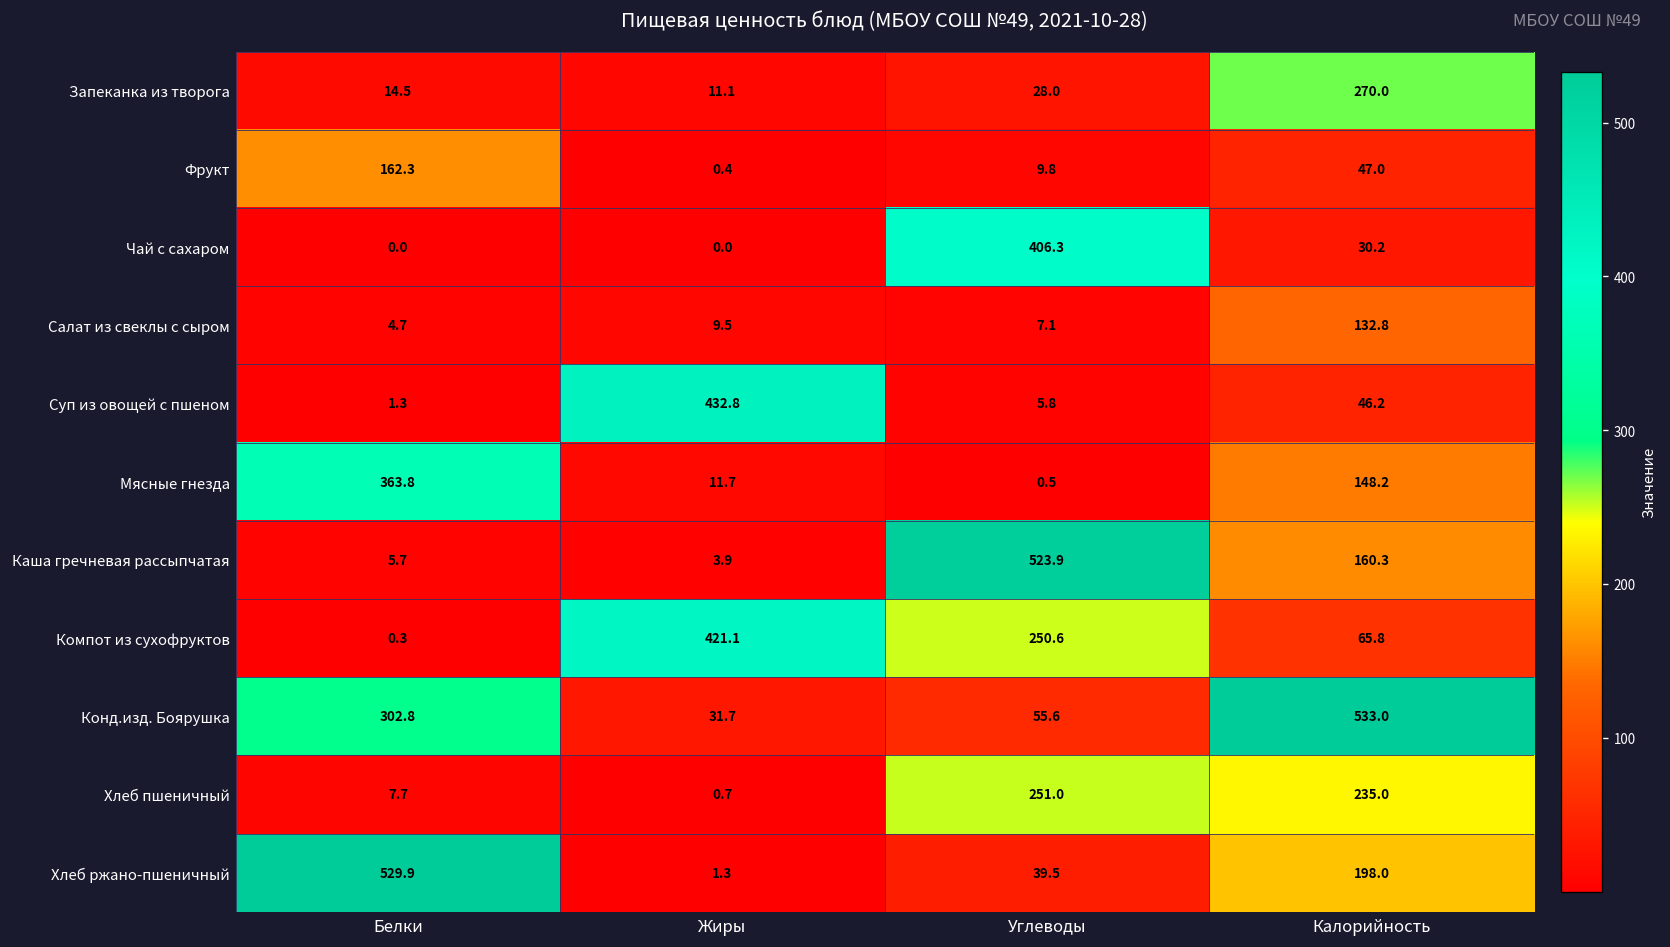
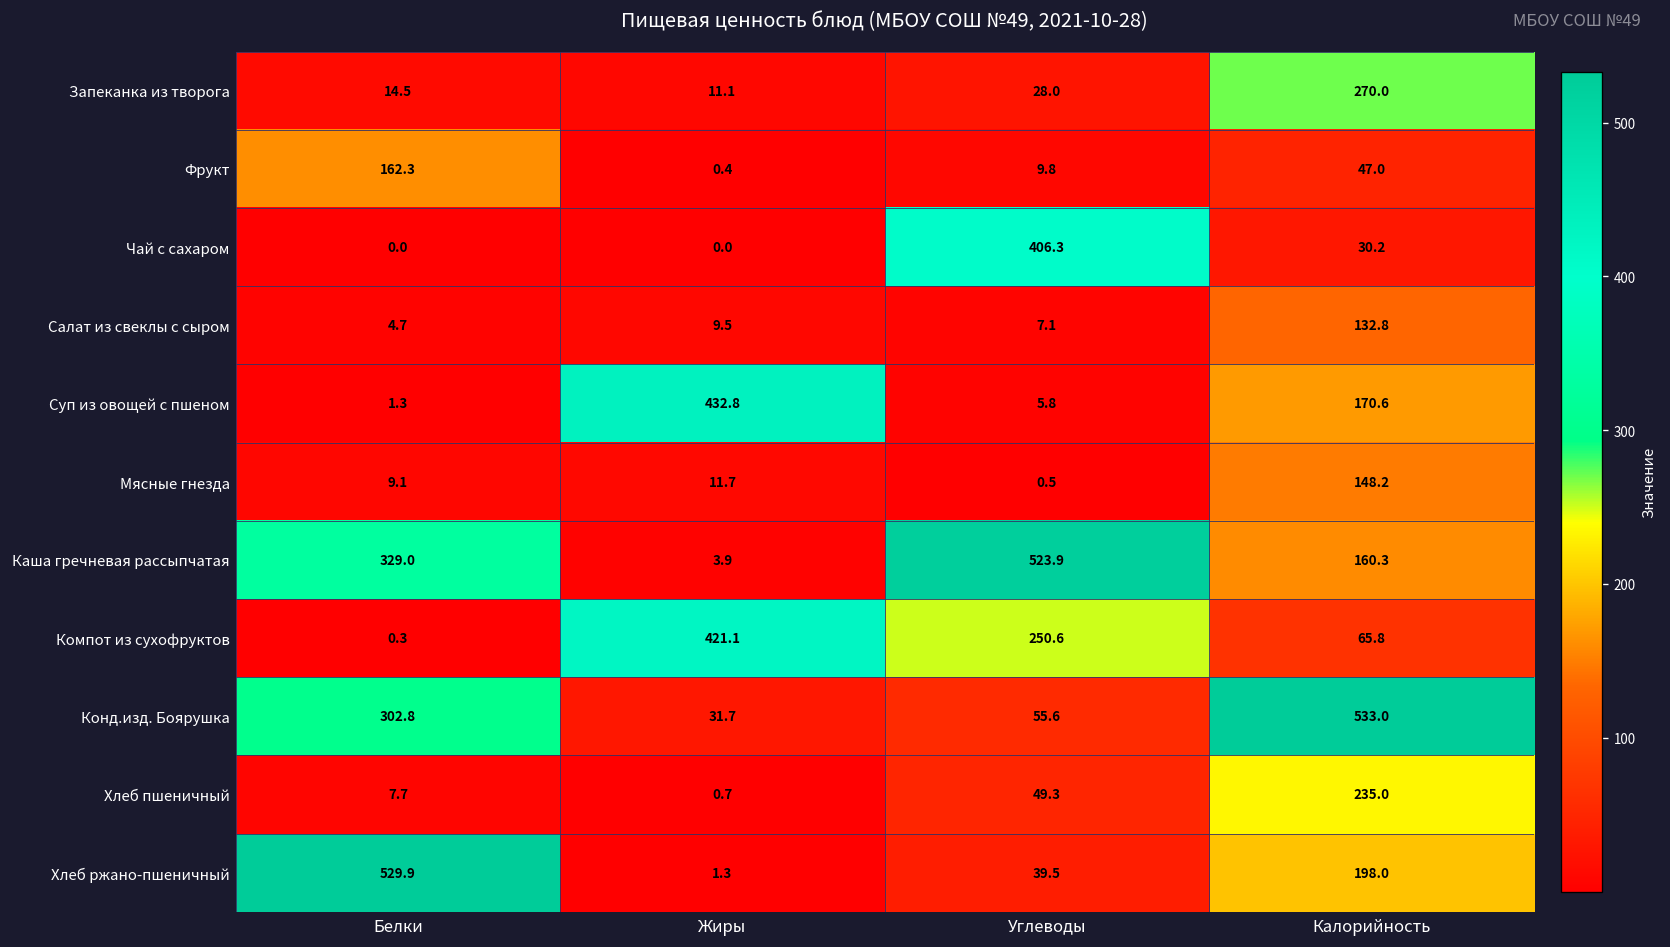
  {
    "Запеканка из творога": {
      "Белки": 14.5,
      "Жиры": 11.1,
      "Углеводы": 28.0,
      "Калорийность": 270.0
    },
    "Фрукт": {
      "Белки": 162.3,
      "Жиры": 0.4,
      "Углеводы": 9.8,
      "Калорийность": 47.0
    },
    "Чай с сахаром": {
      "Белки": 0.0,
      "Жиры": 0.0,
      "Углеводы": 406.3,
      "Калорийность": 30.2
    },
    "Салат из свеклы с сыром": {
      "Белки": 4.7,
      "Жиры": 9.5,
      "Углеводы": 7.1,
      "Калорийность": 132.8
    },
    "Суп из овощей с пшеном": {
      "Белки": 1.3,
      "Жиры": 432.8,
      "Углеводы": 5.8,
-     "Калорийность": 46.2
+     "Калорийность": 170.6
    },
    "Мясные гнезда": {
-     "Белки": 363.8,
+     "Белки": 9.1,
      "Жиры": 11.7,
      "Углеводы": 0.5,
      "Калорийность": 148.2
    },
    "Каша гречневая рассыпчатая": {
-     "Белки": 5.7,
+     "Белки": 329.0,
      "Жиры": 3.9,
      "Углеводы": 523.9,
      "Калорийность": 160.3
    },
    "Компот из сухофруктов": {
      "Белки": 0.3,
      "Жиры": 421.1,
      "Углеводы": 250.6,
      "Калорийность": 65.8
    },
    "Конд.изд. Боярушка": {
      "Белки": 302.8,
      "Жиры": 31.7,
      "Углеводы": 55.6,
      "Калорийность": 533.0
    },
    "Хлеб пшеничный": {
      "Белки": 7.7,
      "Жиры": 0.7,
-     "Углеводы": 251.0,
+     "Углеводы": 49.3,
      "Калорийность": 235.0
    },
    "Хлеб ржано-пшеничный": {
      "Белки": 529.9,
      "Жиры": 1.3,
      "Углеводы": 39.5,
      "Калорийность": 198.0
    }
  }
